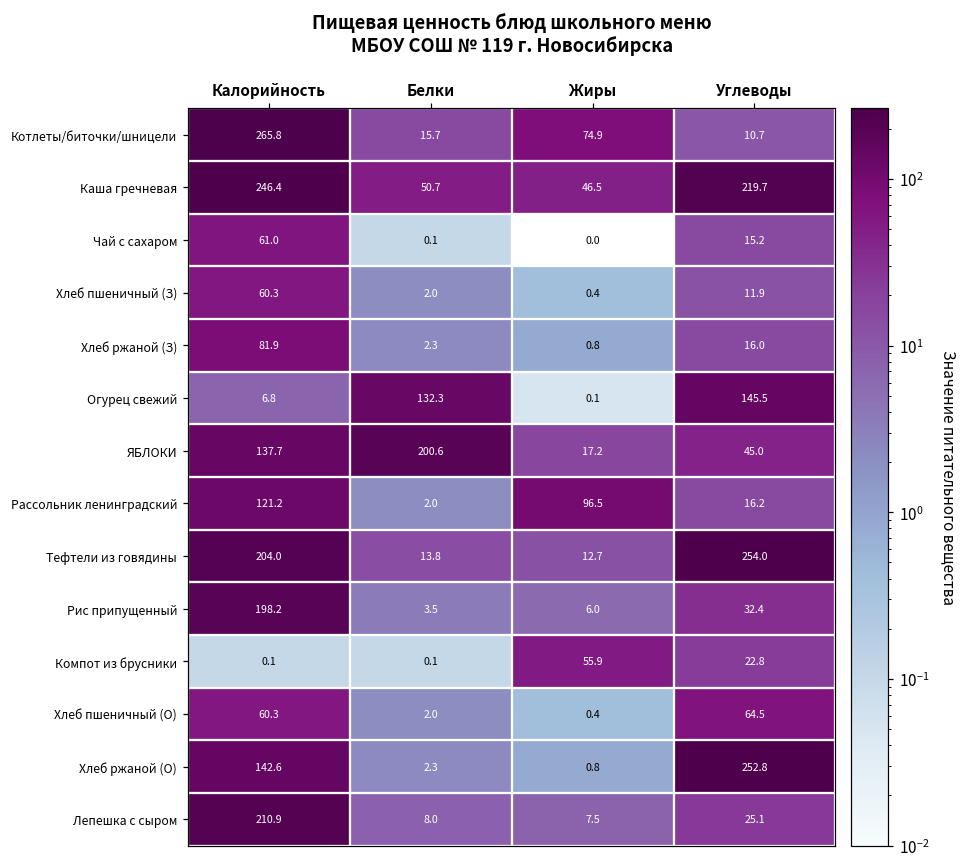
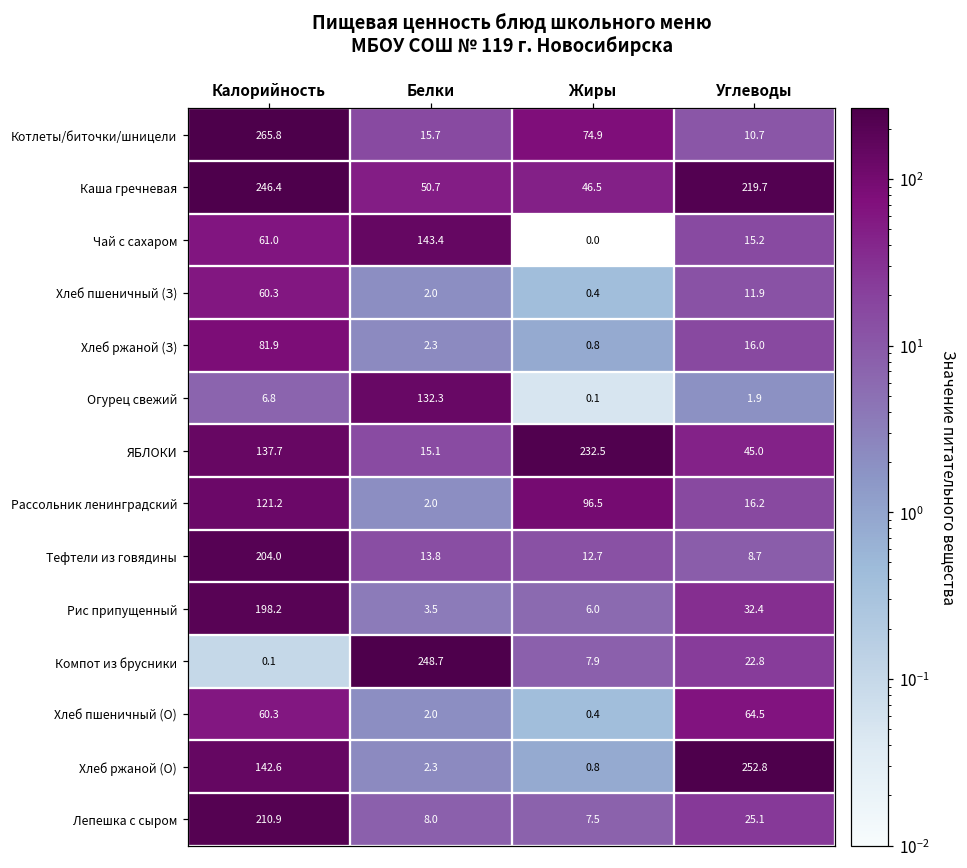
  {
    "Котлеты/биточки/шницели": {
      "Калорийность": 265.8,
      "Белки": 15.7,
      "Жиры": 74.9,
      "Углеводы": 10.7
    },
    "Каша гречневая": {
      "Калорийность": 246.4,
      "Белки": 50.7,
      "Жиры": 46.5,
      "Углеводы": 219.7
    },
    "Чай с сахаром": {
      "Калорийность": 61.0,
-     "Белки": 0.1,
+     "Белки": 143.4,
      "Жиры": 0.0,
      "Углеводы": 15.2
    },
    "Хлеб пшеничный (З)": {
      "Калорийность": 60.3,
      "Белки": 2.0,
      "Жиры": 0.4,
      "Углеводы": 11.9
    },
    "Хлеб ржаной (З)": {
      "Калорийность": 81.9,
      "Белки": 2.3,
      "Жиры": 0.8,
      "Углеводы": 16.0
    },
    "Огурец свежий": {
      "Калорийность": 6.8,
      "Белки": 132.3,
      "Жиры": 0.1,
-     "Углеводы": 145.5
+     "Углеводы": 1.9
    },
    "ЯБЛОКИ": {
      "Калорийность": 137.7,
-     "Белки": 200.6,
-     "Жиры": 17.2,
+     "Белки": 15.1,
+     "Жиры": 232.5,
      "Углеводы": 45.0
    },
    "Рассольник ленинградский": {
      "Калорийность": 121.2,
      "Белки": 2.0,
      "Жиры": 96.5,
      "Углеводы": 16.2
    },
    "Тефтели из говядины": {
      "Калорийность": 204.0,
      "Белки": 13.8,
      "Жиры": 12.7,
-     "Углеводы": 254.0
+     "Углеводы": 8.7
    },
    "Рис припущенный": {
      "Калорийность": 198.2,
      "Белки": 3.5,
      "Жиры": 6.0,
      "Углеводы": 32.4
    },
    "Компот из брусники": {
      "Калорийность": 0.1,
-     "Белки": 0.1,
-     "Жиры": 55.9,
+     "Белки": 248.7,
+     "Жиры": 7.9,
      "Углеводы": 22.8
    },
    "Хлеб пшеничный (О)": {
      "Калорийность": 60.3,
      "Белки": 2.0,
      "Жиры": 0.4,
      "Углеводы": 64.5
    },
    "Хлеб ржаной (О)": {
      "Калорийность": 142.6,
      "Белки": 2.3,
      "Жиры": 0.8,
      "Углеводы": 252.8
    },
    "Лепешка с сыром": {
      "Калорийность": 210.9,
      "Белки": 8.0,
      "Жиры": 7.5,
      "Углеводы": 25.1
    }
  }
